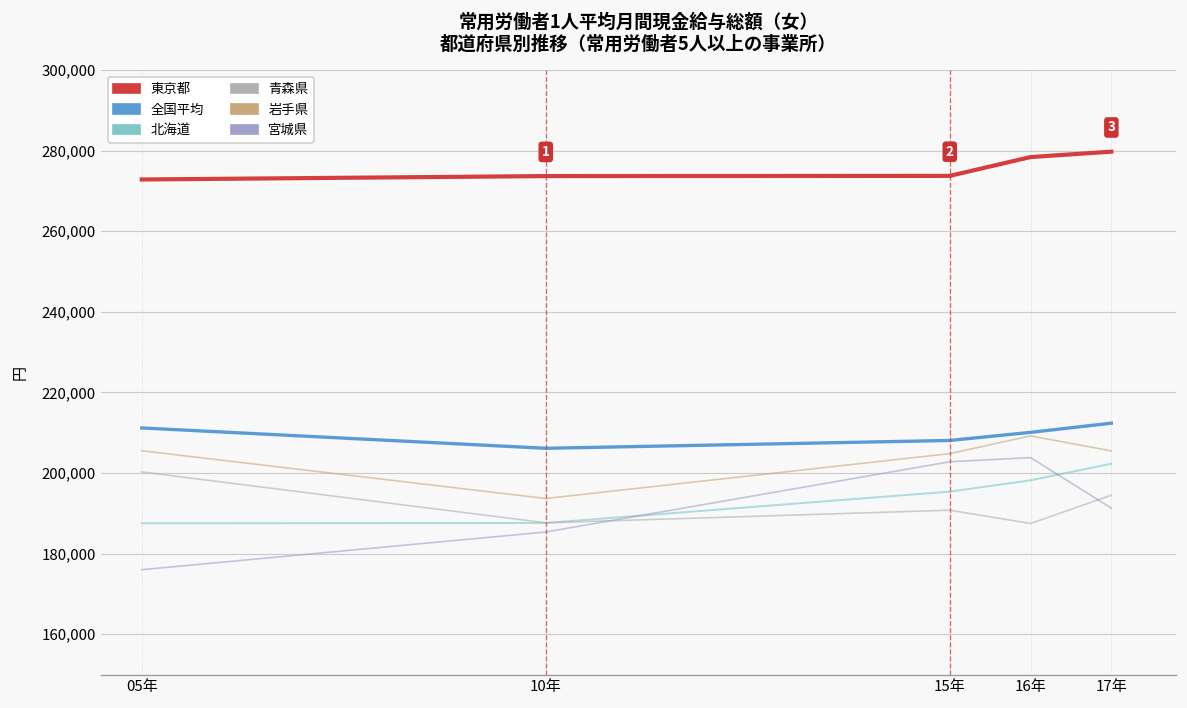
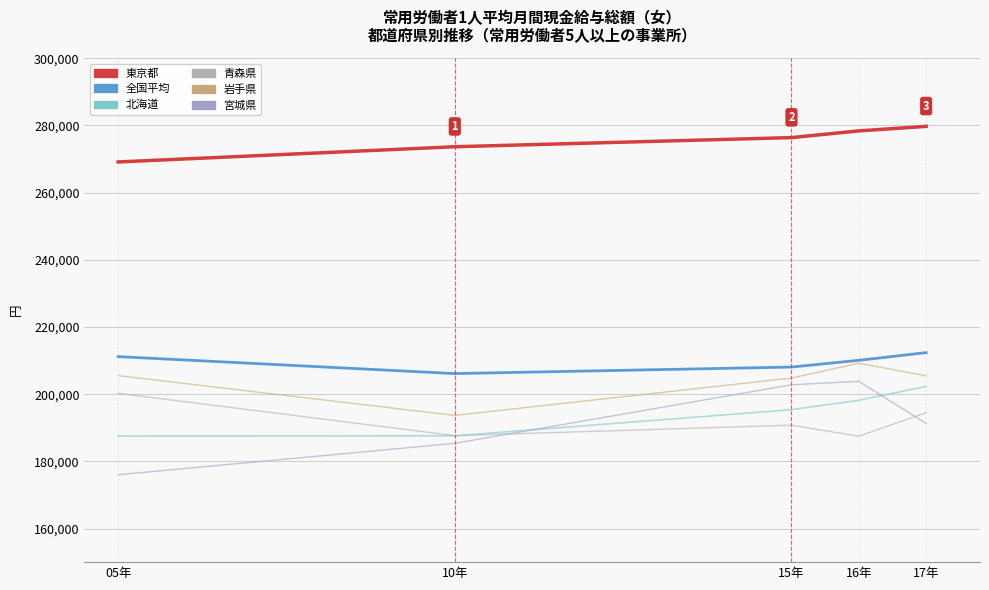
  {
    "東京都": {
-     "05年": "273,000",
-     "15年": "274,000",
+     "05年": "269,000",
+     "15年": "276,000",
      "16年": "278,000"
    }
  }
